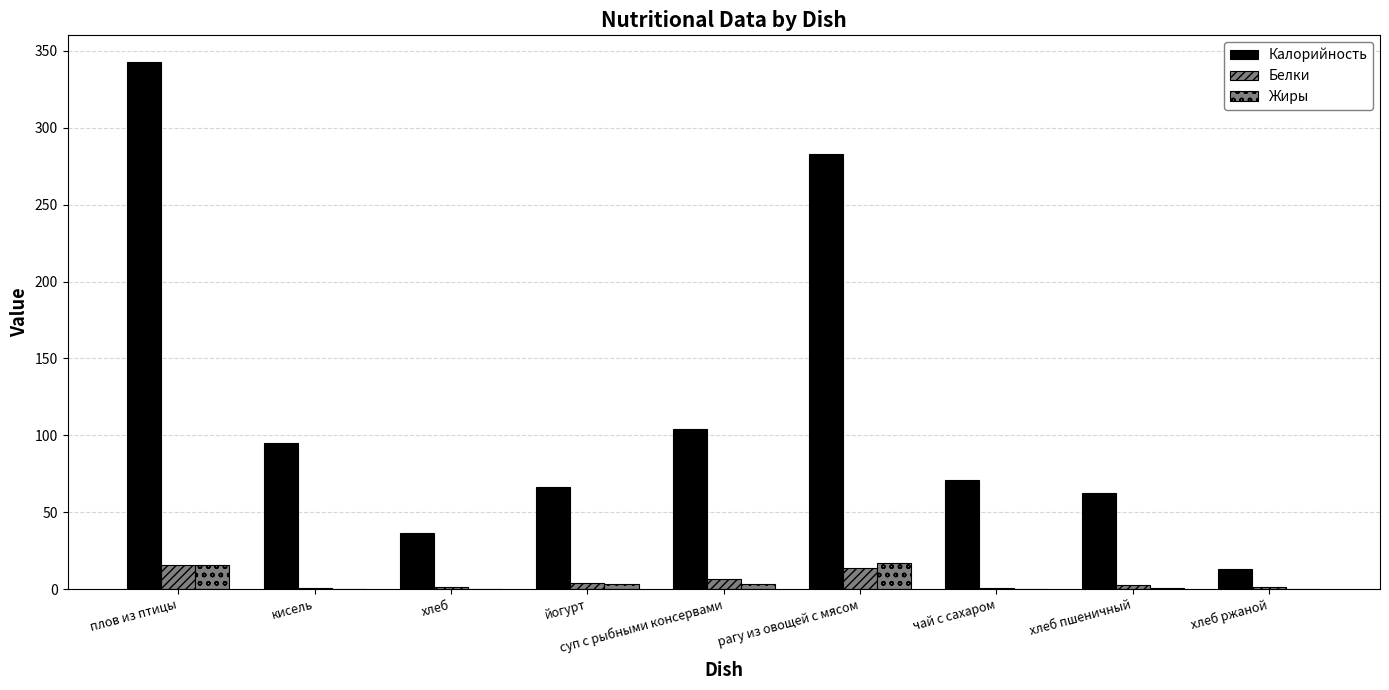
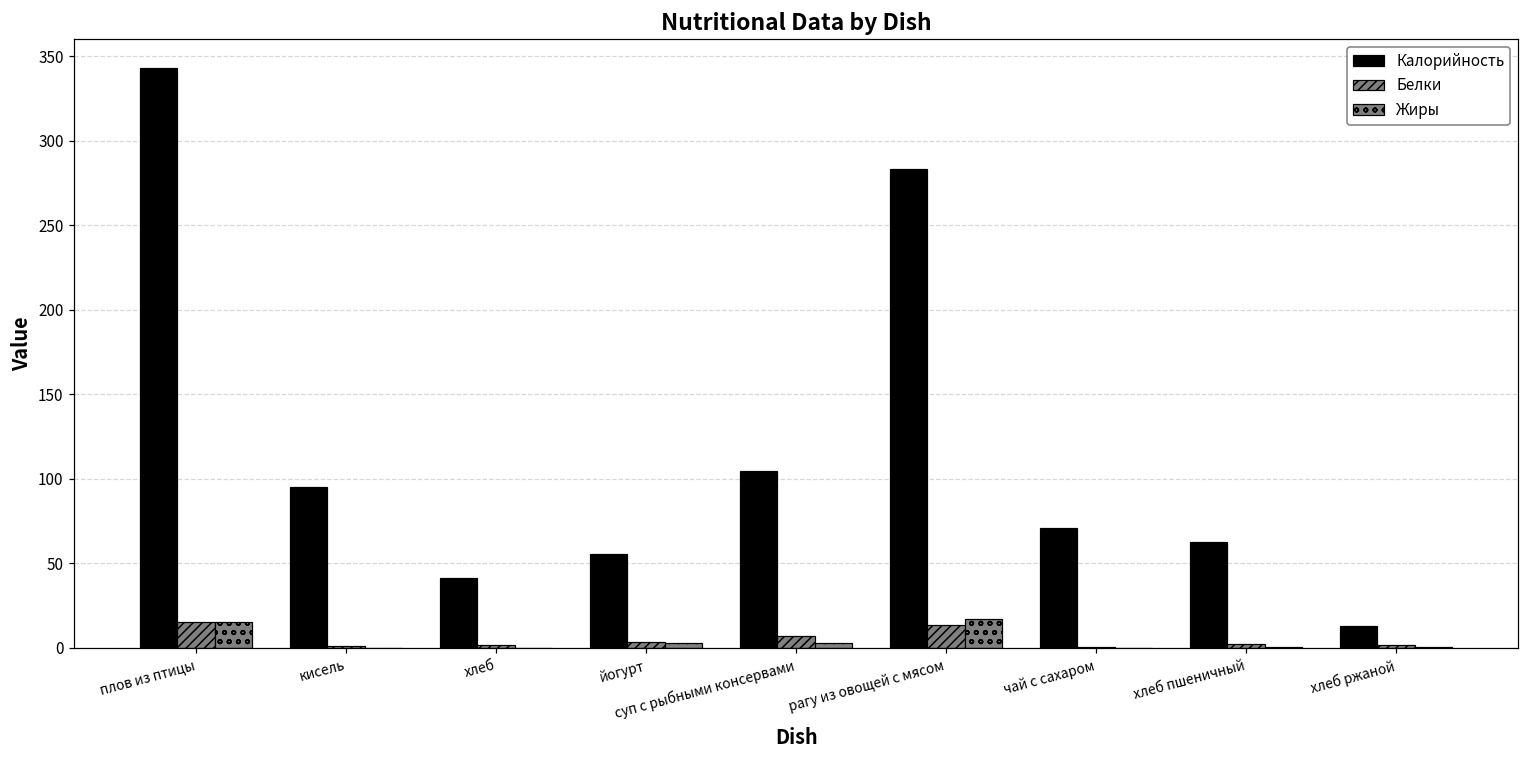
  {
    "Калорийность": {
      "плов из птицы": 343,
      "кисель": 95,
-     "хлеб": 36,
-     "йогурт": 66,
+     "хлеб": 42,
+     "йогурт": 55,
      "суп с рыбными консервами": 104,
      "рагу из овощей с мясом": 283,
      "чай с сахаром": 71,
      "хлеб пшеничный": 62,
      "хлеб ржаной": 13
    }
  }
